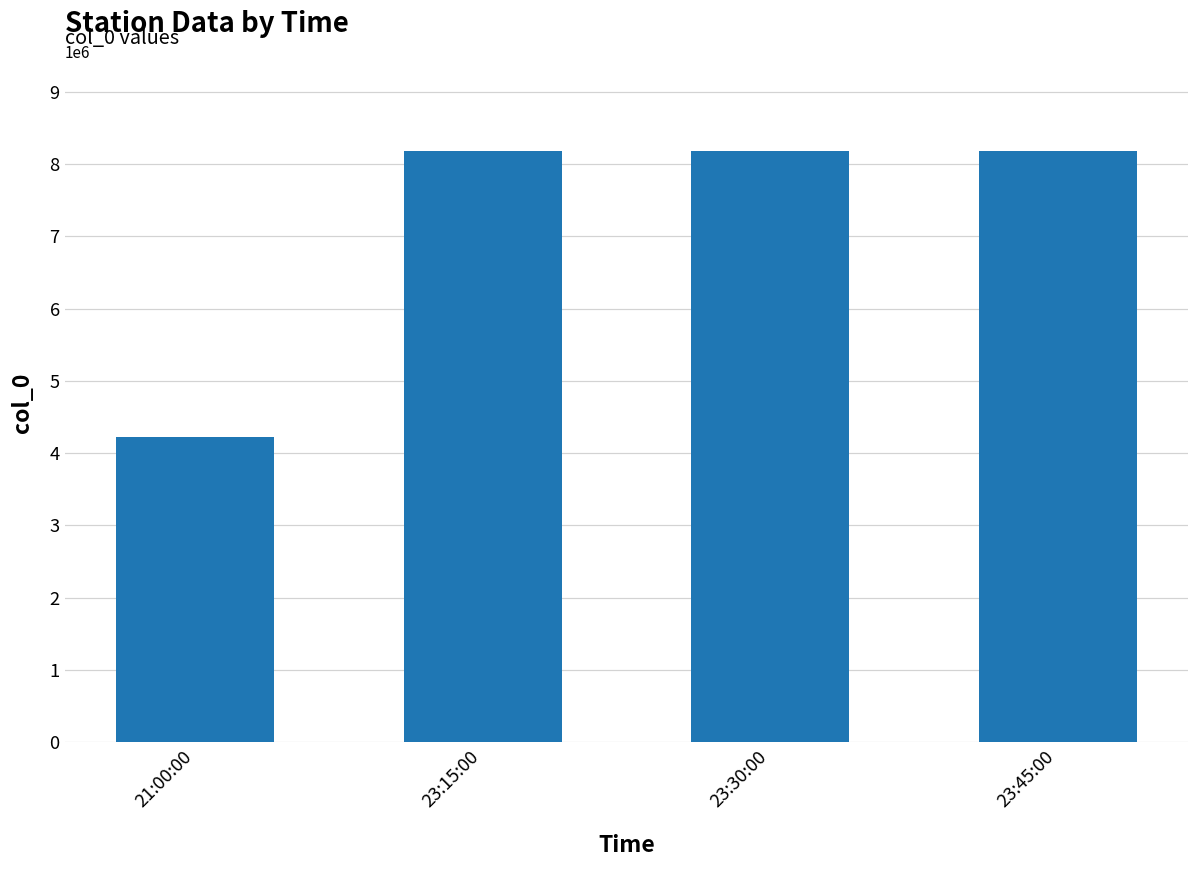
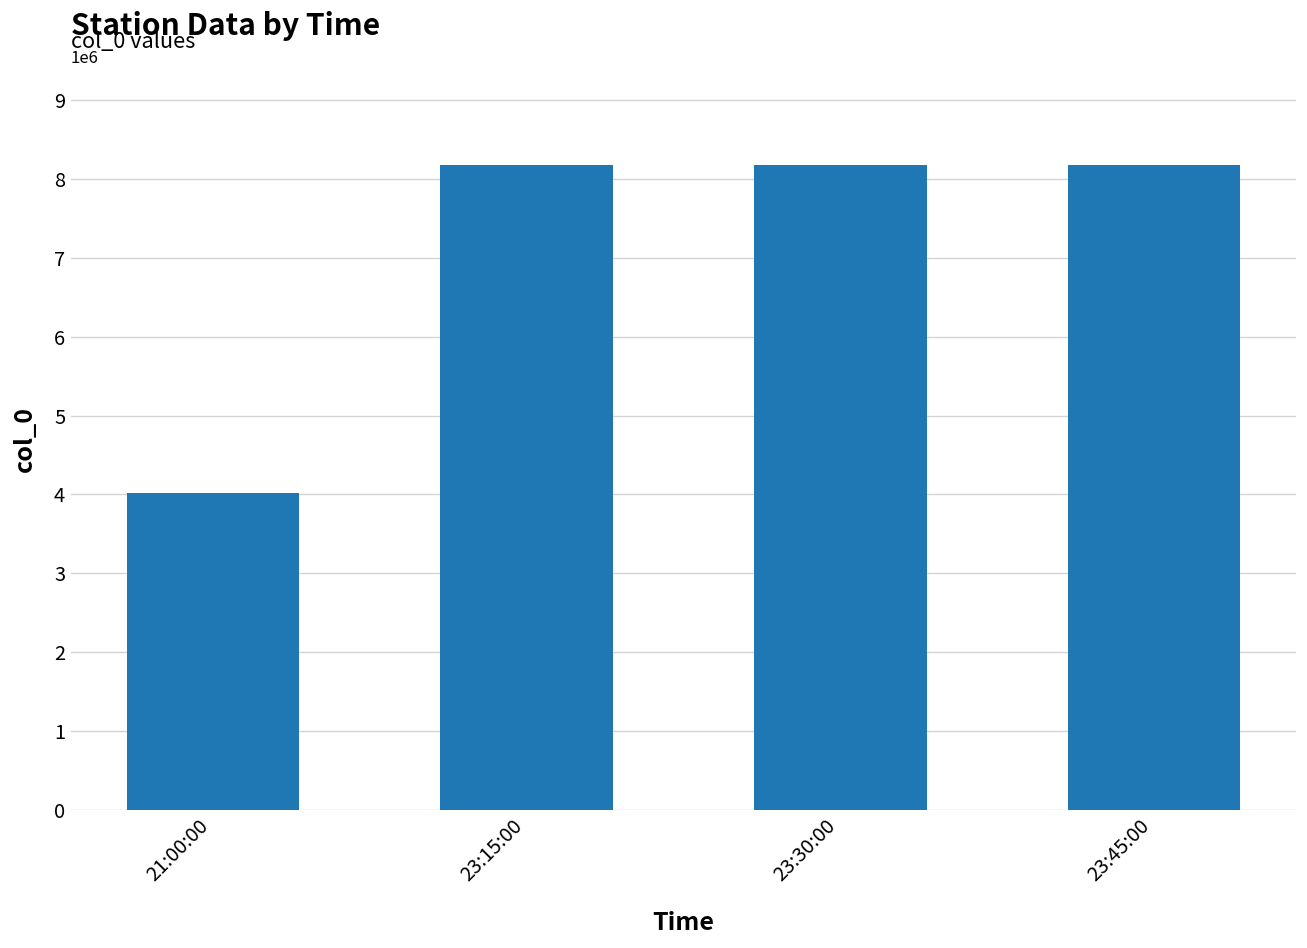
  {
-   "21:00:00": 4200000,
+   "21:00:00": 4000000,
    "23:15:00": 8200000,
    "23:30:00": 8200000,
    "23:45:00": 8200000
  }
